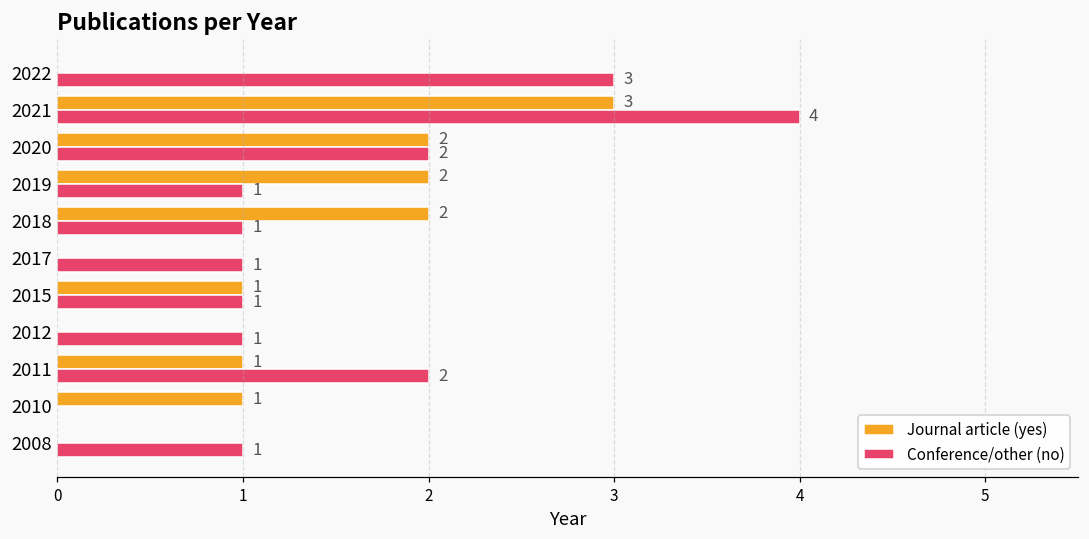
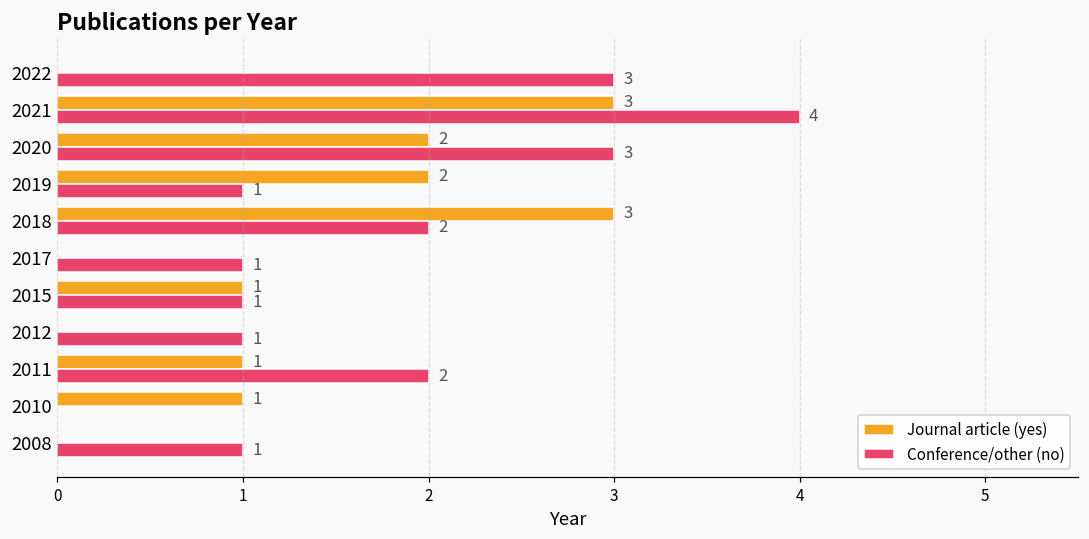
  {
    "Journal article (yes)": {
      "2021": 3,
      "2020": 2,
      "2019": 2,
-     "2018": 2,
+     "2018": 3,
      "2011": 1,
      "2010": 1
    },
    "Conference/other (no)": {
      "2022": 3,
      "2021": 4,
-     "2020": 2,
+     "2020": 3,
      "2019": 1,
-     "2018": 1,
+     "2018": 2,
      "2017": 1,
      "2012": 1,
      "2011": 2,
      "2008": 1
    }
  }
